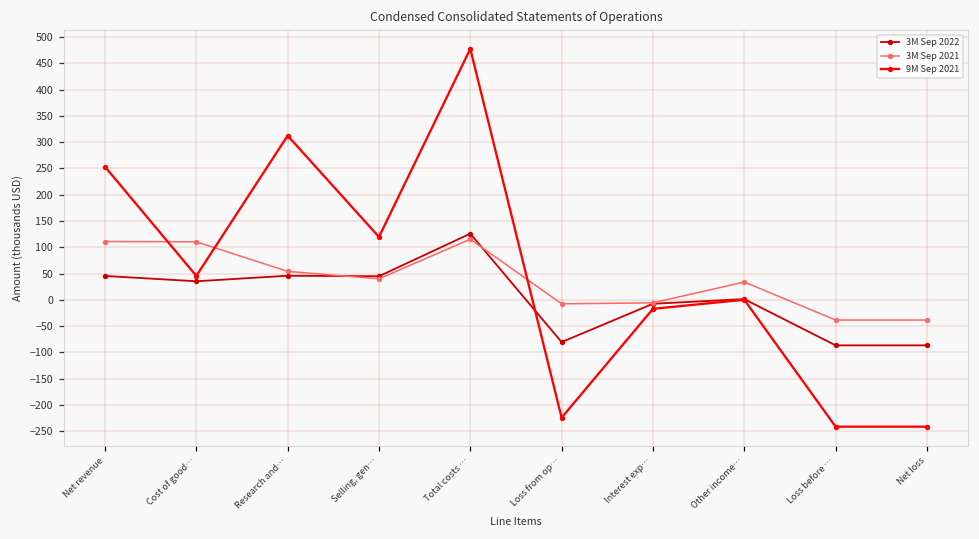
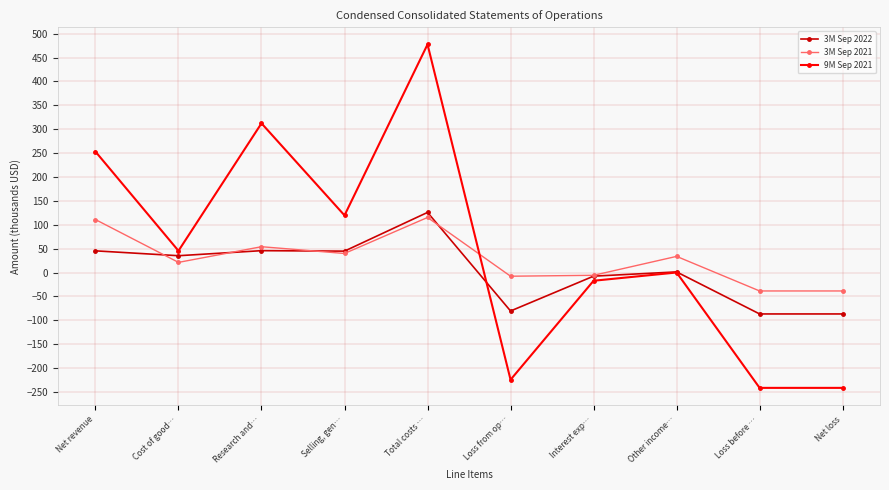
  {
    "3M Sep 2021": {
      "Net revenue": 110,
-     "Cost of good…": 110,
+     "Cost of good…": 20,
      "Research and…": 50,
      "Total costs …": 120,
      "Loss from op…": -10,
      "Other income…": 30,
      "Loss before …": -40,
      "Net loss": -40
    }
  }
